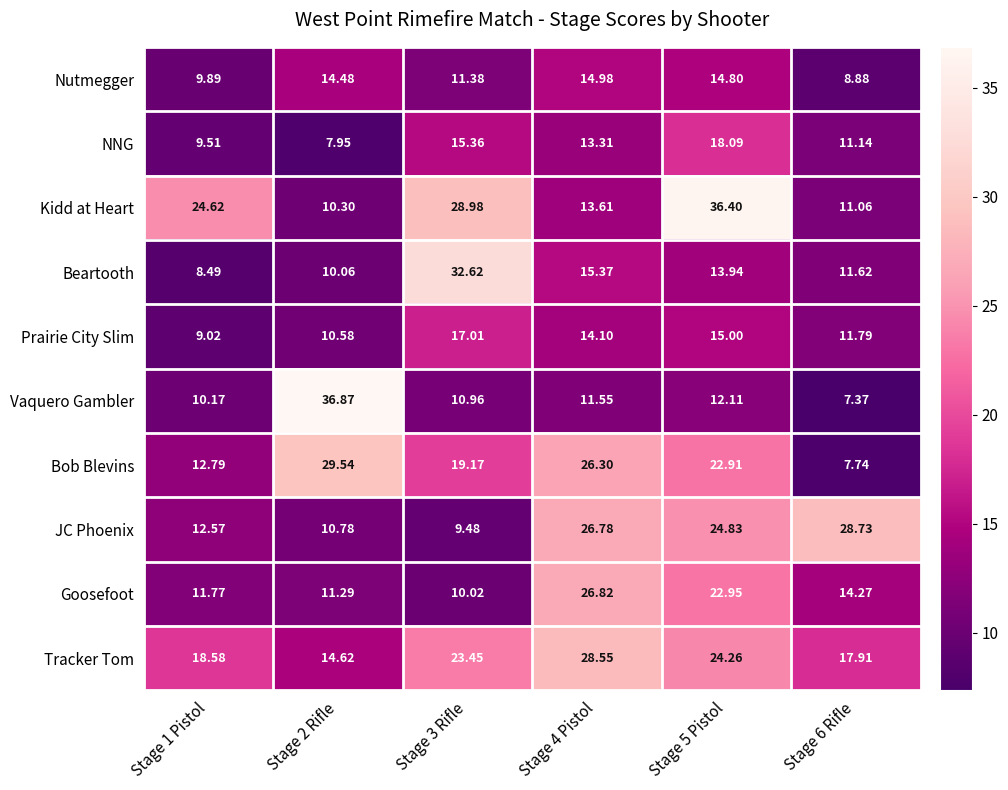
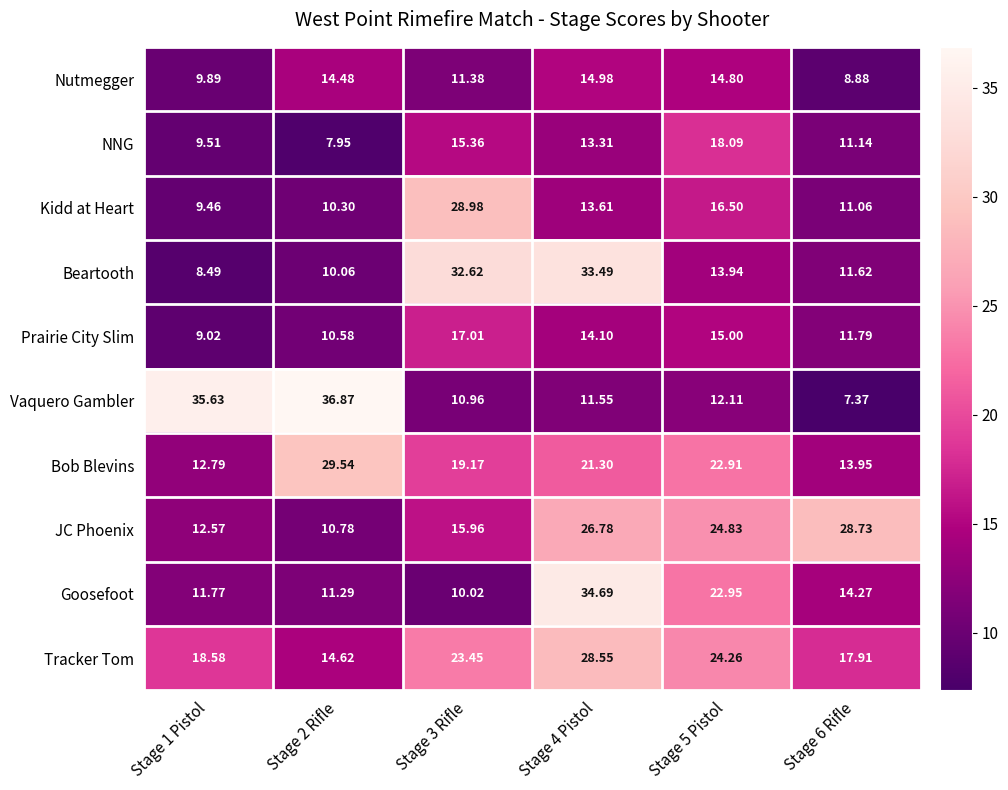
  {
    "Nutmegger": {
      "Stage 1 Pistol": 9.89,
      "Stage 2 Rifle": 14.48,
      "Stage 3 Rifle": 11.38,
      "Stage 4 Pistol": 14.98,
      "Stage 5 Pistol": 14.80,
      "Stage 6 Rifle": 8.88
    },
    "NNG": {
      "Stage 1 Pistol": 9.51,
      "Stage 2 Rifle": 7.95,
      "Stage 3 Rifle": 15.36,
      "Stage 4 Pistol": 13.31,
      "Stage 5 Pistol": 18.09,
      "Stage 6 Rifle": 11.14
    },
    "Kidd at Heart": {
-     "Stage 1 Pistol": 24.62,
+     "Stage 1 Pistol": 9.46,
      "Stage 2 Rifle": 10.30,
      "Stage 3 Rifle": 28.98,
      "Stage 4 Pistol": 13.61,
-     "Stage 5 Pistol": 36.40,
+     "Stage 5 Pistol": 16.50,
      "Stage 6 Rifle": 11.06
    },
    "Beartooth": {
      "Stage 1 Pistol": 8.49,
      "Stage 2 Rifle": 10.06,
      "Stage 3 Rifle": 32.62,
-     "Stage 4 Pistol": 15.37,
+     "Stage 4 Pistol": 33.49,
      "Stage 5 Pistol": 13.94,
      "Stage 6 Rifle": 11.62
    },
    "Prairie City Slim": {
      "Stage 1 Pistol": 9.02,
      "Stage 2 Rifle": 10.58,
      "Stage 3 Rifle": 17.01,
      "Stage 4 Pistol": 14.10,
      "Stage 5 Pistol": 15.00,
      "Stage 6 Rifle": 11.79
    },
    "Vaquero Gambler": {
-     "Stage 1 Pistol": 10.17,
+     "Stage 1 Pistol": 35.63,
      "Stage 2 Rifle": 36.87,
      "Stage 3 Rifle": 10.96,
      "Stage 4 Pistol": 11.55,
      "Stage 5 Pistol": 12.11,
      "Stage 6 Rifle": 7.37
    },
    "Bob Blevins": {
      "Stage 1 Pistol": 12.79,
      "Stage 2 Rifle": 29.54,
      "Stage 3 Rifle": 19.17,
-     "Stage 4 Pistol": 26.30,
+     "Stage 4 Pistol": 21.30,
      "Stage 5 Pistol": 22.91,
-     "Stage 6 Rifle": 7.74
+     "Stage 6 Rifle": 13.95
    },
    "JC Phoenix": {
      "Stage 1 Pistol": 12.57,
      "Stage 2 Rifle": 10.78,
-     "Stage 3 Rifle": 9.48,
+     "Stage 3 Rifle": 15.96,
      "Stage 4 Pistol": 26.78,
      "Stage 5 Pistol": 24.83,
      "Stage 6 Rifle": 28.73
    },
    "Goosefoot": {
      "Stage 1 Pistol": 11.77,
      "Stage 2 Rifle": 11.29,
      "Stage 3 Rifle": 10.02,
-     "Stage 4 Pistol": 26.82,
+     "Stage 4 Pistol": 34.69,
      "Stage 5 Pistol": 22.95,
      "Stage 6 Rifle": 14.27
    },
    "Tracker Tom": {
      "Stage 1 Pistol": 18.58,
      "Stage 2 Rifle": 14.62,
      "Stage 3 Rifle": 23.45,
      "Stage 4 Pistol": 28.55,
      "Stage 5 Pistol": 24.26,
      "Stage 6 Rifle": 17.91
    }
  }
